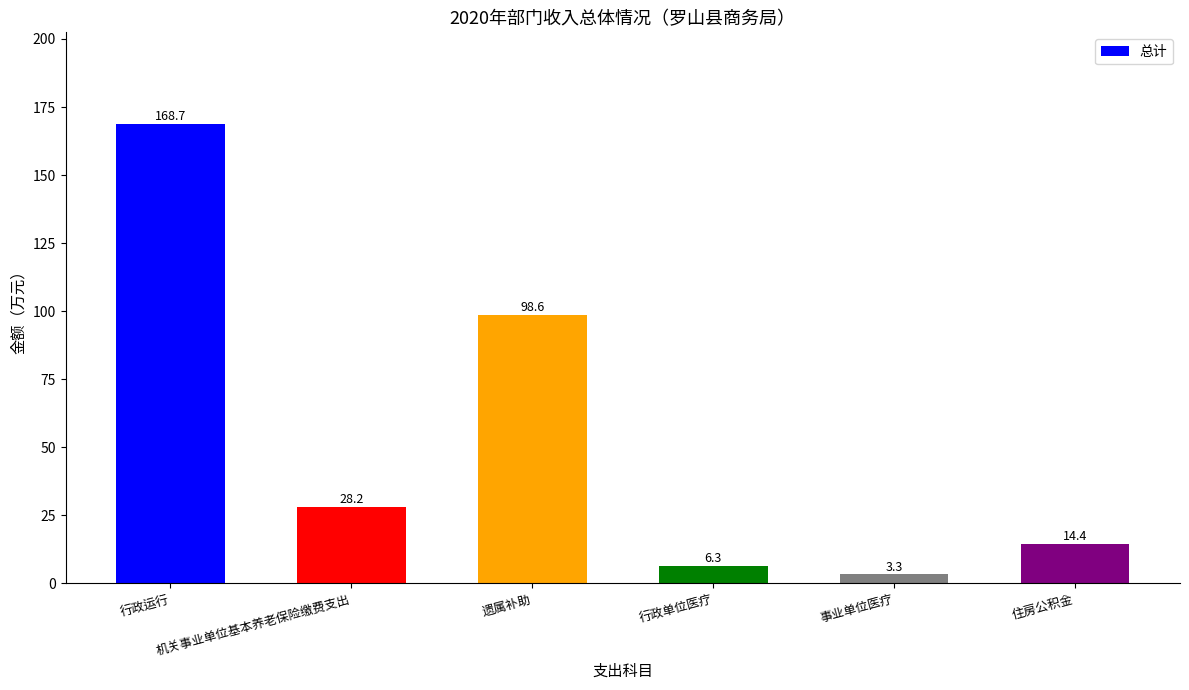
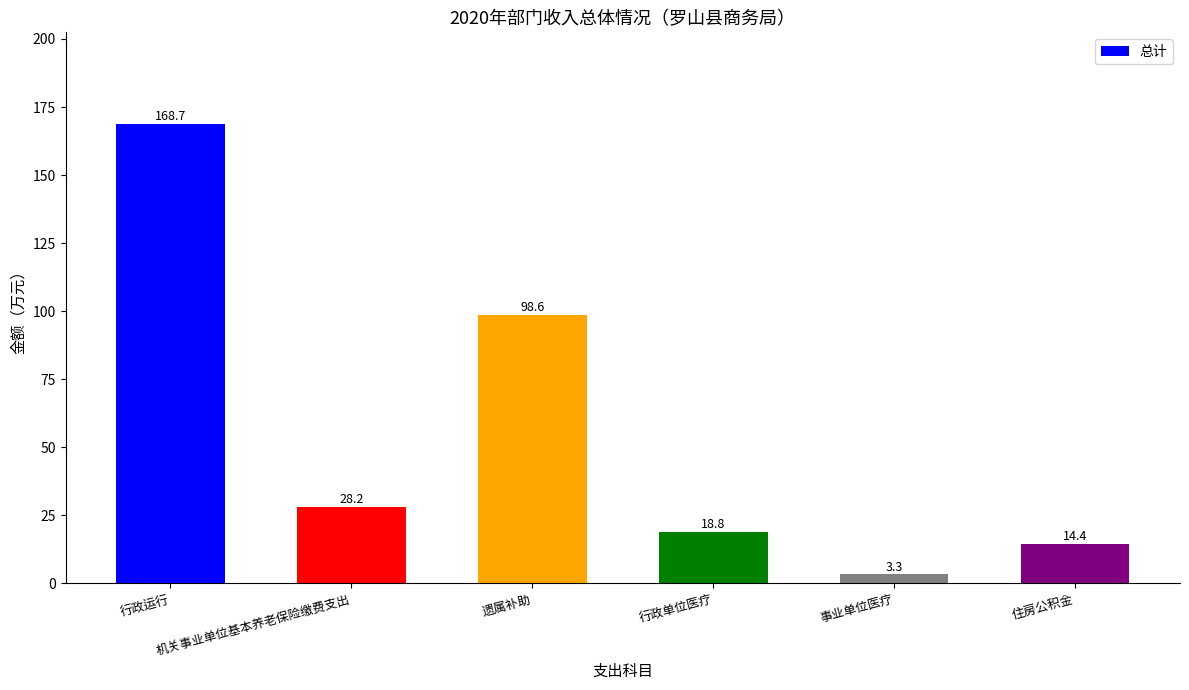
  {
    "行政运行": 168.7,
    "机关事业单位基本养老保险缴费支出": 28.2,
    "遗属补助": 98.6,
-   "行政单位医疗": 6.3,
+   "行政单位医疗": 18.8,
    "事业单位医疗": 3.3,
    "住房公积金": 14.4
  }
